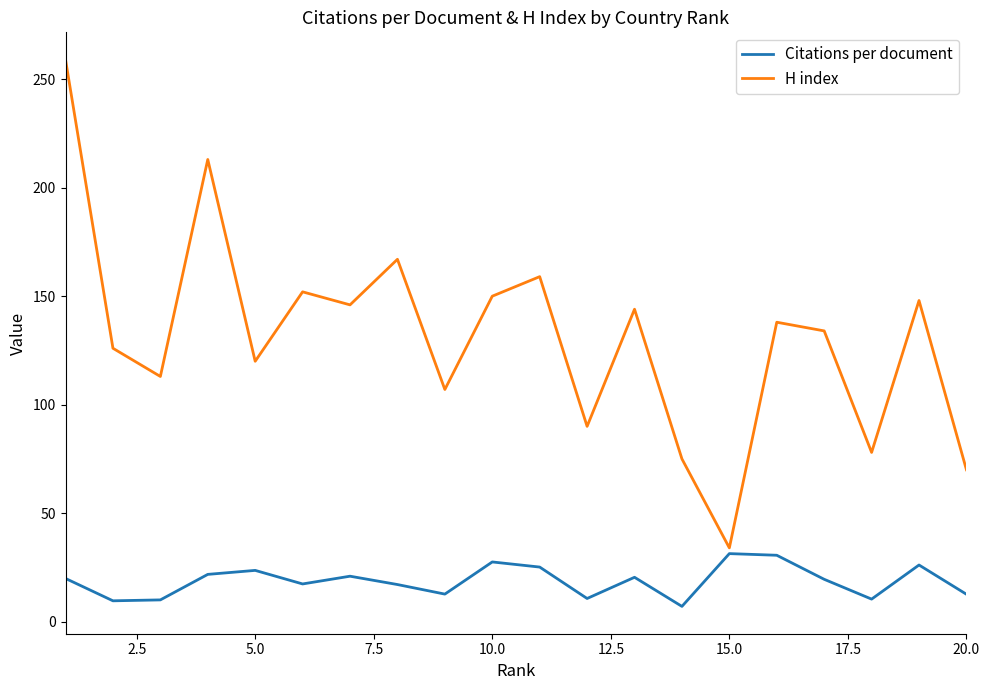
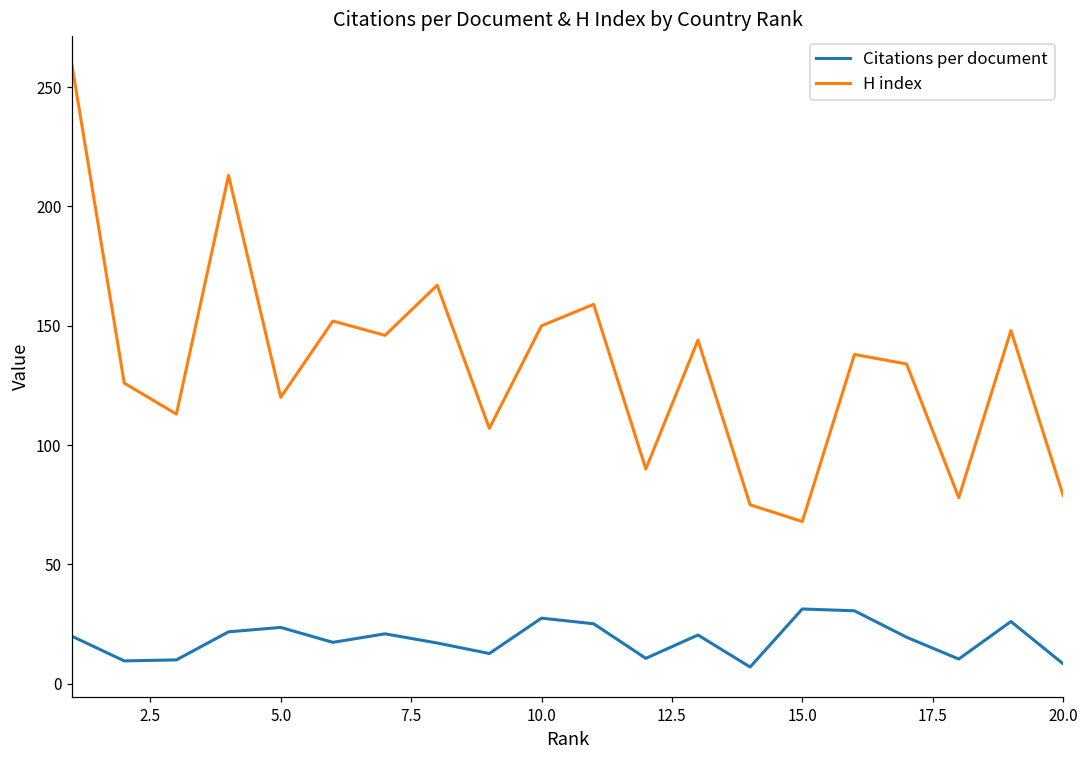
  {
    "Citations per document": {
      "5.0": 24,
      "10.0": 28,
      "15.0": 31,
-     "20.0": 13
+     "20.0": 8
    },
    "H index": {
      "5.0": 120,
      "10.0": 150,
-     "15.0": 34,
-     "20.0": 70
+     "15.0": 68,
+     "20.0": 79
    }
  }
